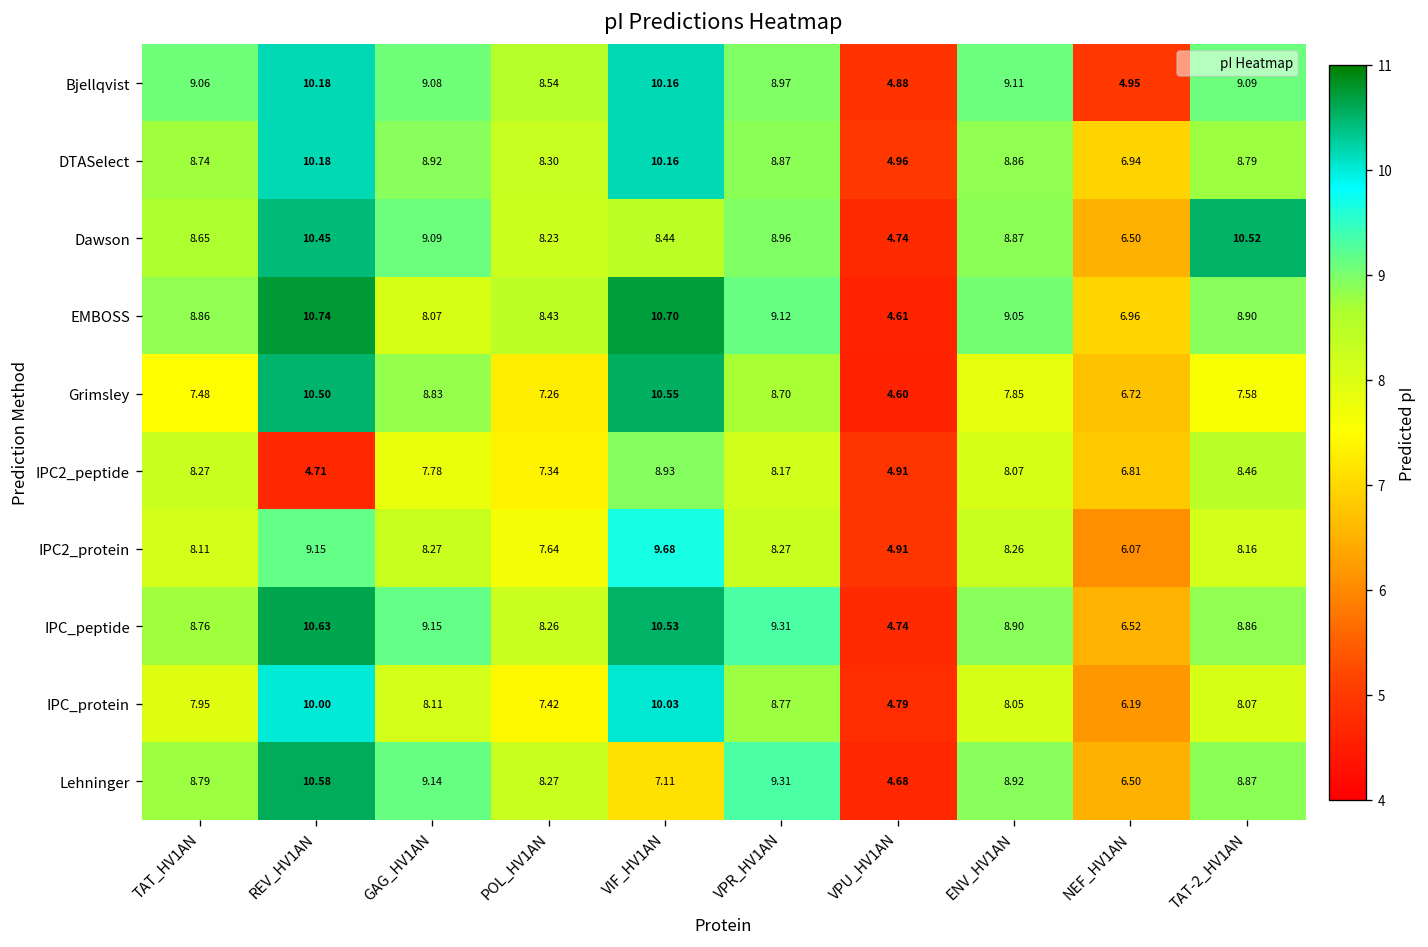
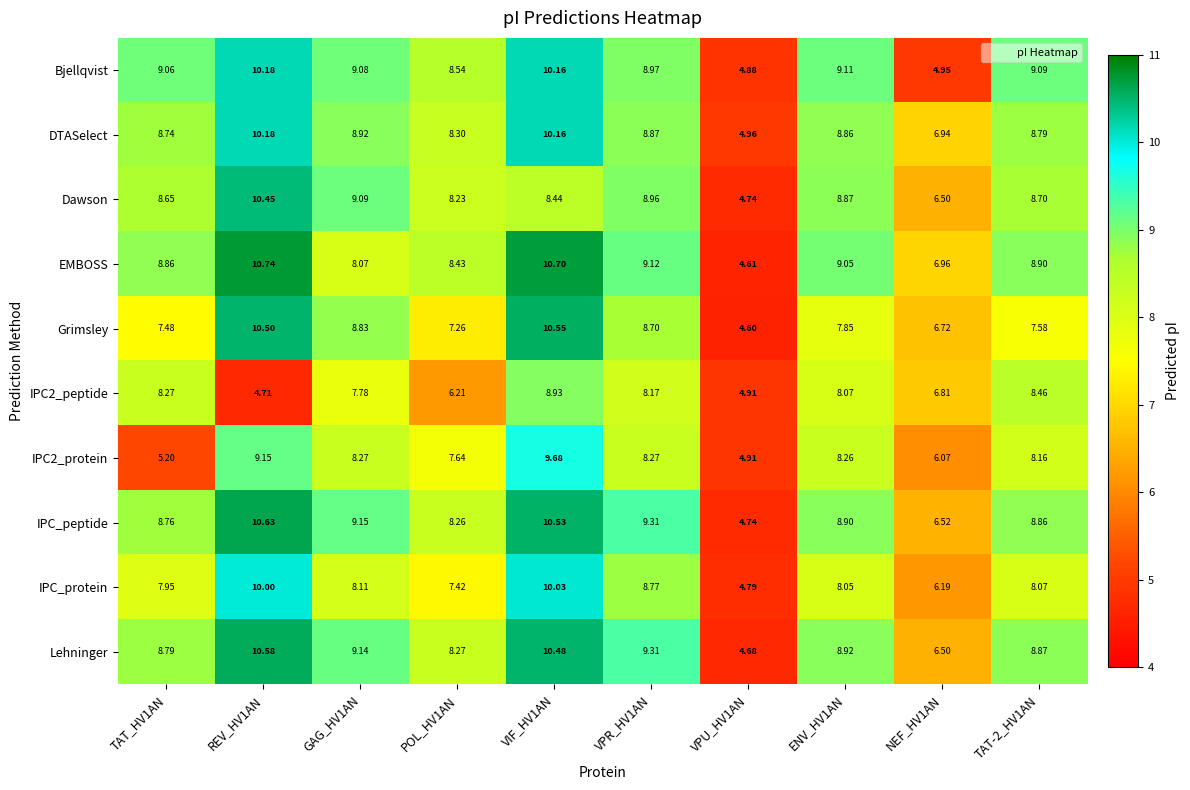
  {
    "Bjellqvist": {
      "TAT_HV1AN": 9.06,
      "REV_HV1AN": 10.18,
      "GAG_HV1AN": 9.08,
      "POL_HV1AN": 8.54,
      "VIF_HV1AN": 10.16,
      "VPR_HV1AN": 8.97,
      "VPU_HV1AN": 4.88,
      "ENV_HV1AN": 9.11,
      "NEF_HV1AN": 4.95,
      "TAT-2_HV1AN": 9.09
    },
    "DTASelect": {
      "TAT_HV1AN": 8.74,
      "REV_HV1AN": 10.18,
      "GAG_HV1AN": 8.92,
      "POL_HV1AN": 8.30,
      "VIF_HV1AN": 10.16,
      "VPR_HV1AN": 8.87,
      "VPU_HV1AN": 4.96,
      "ENV_HV1AN": 8.86,
      "NEF_HV1AN": 6.94,
      "TAT-2_HV1AN": 8.79
    },
    "Dawson": {
      "TAT_HV1AN": 8.65,
      "REV_HV1AN": 10.45,
      "GAG_HV1AN": 9.09,
      "POL_HV1AN": 8.23,
      "VIF_HV1AN": 8.44,
      "VPR_HV1AN": 8.96,
      "VPU_HV1AN": 4.74,
      "ENV_HV1AN": 8.87,
      "NEF_HV1AN": 6.50,
-     "TAT-2_HV1AN": 10.52
+     "TAT-2_HV1AN": 8.70
    },
    "EMBOSS": {
      "TAT_HV1AN": 8.86,
      "REV_HV1AN": 10.74,
      "GAG_HV1AN": 8.07,
      "POL_HV1AN": 8.43,
      "VIF_HV1AN": 10.70,
      "VPR_HV1AN": 9.12,
      "VPU_HV1AN": 4.61,
      "ENV_HV1AN": 9.05,
      "NEF_HV1AN": 6.96,
      "TAT-2_HV1AN": 8.90
    },
    "Grimsley": {
      "TAT_HV1AN": 7.48,
      "REV_HV1AN": 10.50,
      "GAG_HV1AN": 8.83,
      "POL_HV1AN": 7.26,
      "VIF_HV1AN": 10.55,
      "VPR_HV1AN": 8.70,
      "VPU_HV1AN": 4.60,
      "ENV_HV1AN": 7.85,
      "NEF_HV1AN": 6.72,
      "TAT-2_HV1AN": 7.58
    },
    "IPC2_peptide": {
      "TAT_HV1AN": 8.27,
      "REV_HV1AN": 4.71,
      "GAG_HV1AN": 7.78,
-     "POL_HV1AN": 7.34,
+     "POL_HV1AN": 6.21,
      "VIF_HV1AN": 8.93,
      "VPR_HV1AN": 8.17,
      "VPU_HV1AN": 4.91,
      "ENV_HV1AN": 8.07,
      "NEF_HV1AN": 6.81,
      "TAT-2_HV1AN": 8.46
    },
    "IPC2_protein": {
-     "TAT_HV1AN": 8.11,
+     "TAT_HV1AN": 5.20,
      "REV_HV1AN": 9.15,
      "GAG_HV1AN": 8.27,
      "POL_HV1AN": 7.64,
      "VIF_HV1AN": 9.68,
      "VPR_HV1AN": 8.27,
      "VPU_HV1AN": 4.91,
      "ENV_HV1AN": 8.26,
      "NEF_HV1AN": 6.07,
      "TAT-2_HV1AN": 8.16
    },
    "IPC_peptide": {
      "TAT_HV1AN": 8.76,
      "REV_HV1AN": 10.63,
      "GAG_HV1AN": 9.15,
      "POL_HV1AN": 8.26,
      "VIF_HV1AN": 10.53,
      "VPR_HV1AN": 9.31,
      "VPU_HV1AN": 4.74,
      "ENV_HV1AN": 8.90,
      "NEF_HV1AN": 6.52,
      "TAT-2_HV1AN": 8.86
    },
    "IPC_protein": {
      "TAT_HV1AN": 7.95,
      "REV_HV1AN": 10.00,
      "GAG_HV1AN": 8.11,
      "POL_HV1AN": 7.42,
      "VIF_HV1AN": 10.03,
      "VPR_HV1AN": 8.77,
      "VPU_HV1AN": 4.79,
      "ENV_HV1AN": 8.05,
      "NEF_HV1AN": 6.19,
      "TAT-2_HV1AN": 8.07
    },
    "Lehninger": {
      "TAT_HV1AN": 8.79,
      "REV_HV1AN": 10.58,
      "GAG_HV1AN": 9.14,
      "POL_HV1AN": 8.27,
-     "VIF_HV1AN": 7.11,
+     "VIF_HV1AN": 10.48,
      "VPR_HV1AN": 9.31,
      "VPU_HV1AN": 4.68,
      "ENV_HV1AN": 8.92,
      "NEF_HV1AN": 6.50,
      "TAT-2_HV1AN": 8.87
    }
  }
